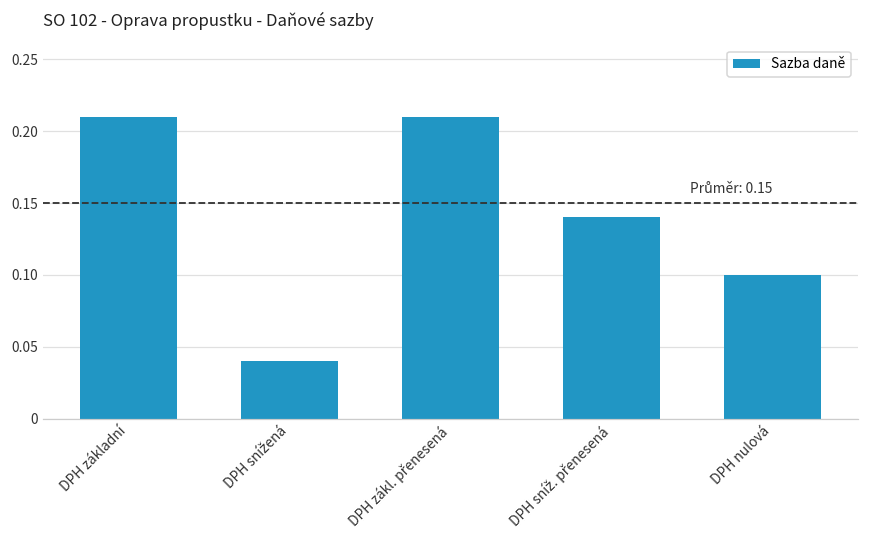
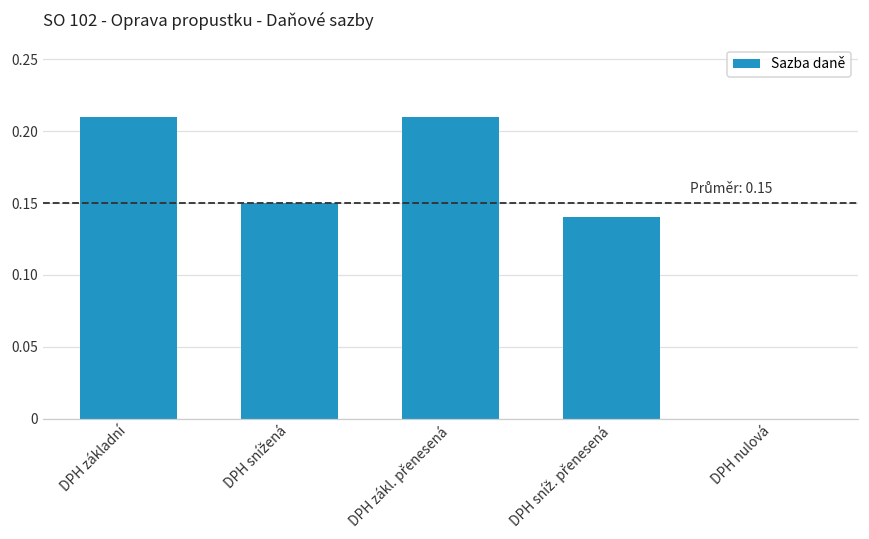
  {
    "DPH základní": 0.21,
-   "DPH snížená": 0.04,
+   "DPH snížená": 0.15,
    "DPH zákl. přenesená": 0.21,
    "DPH sníž. přenesená": 0.14,
-   "DPH nulová": 0.1
+   "DPH nulová": 0.0
  }
